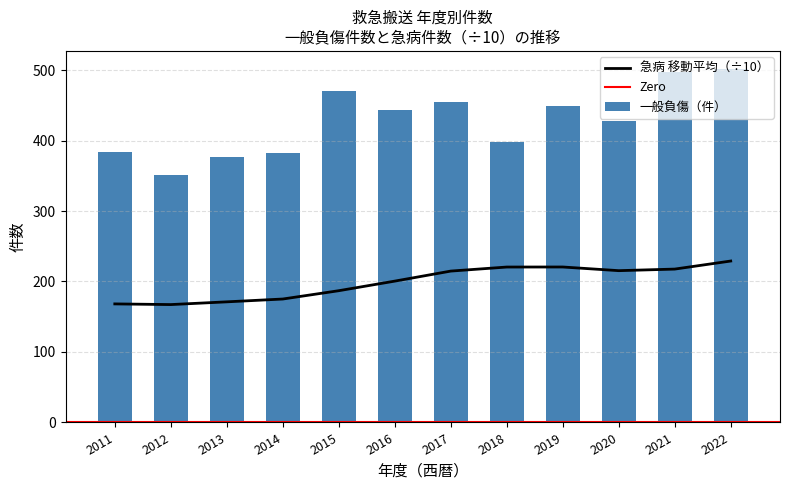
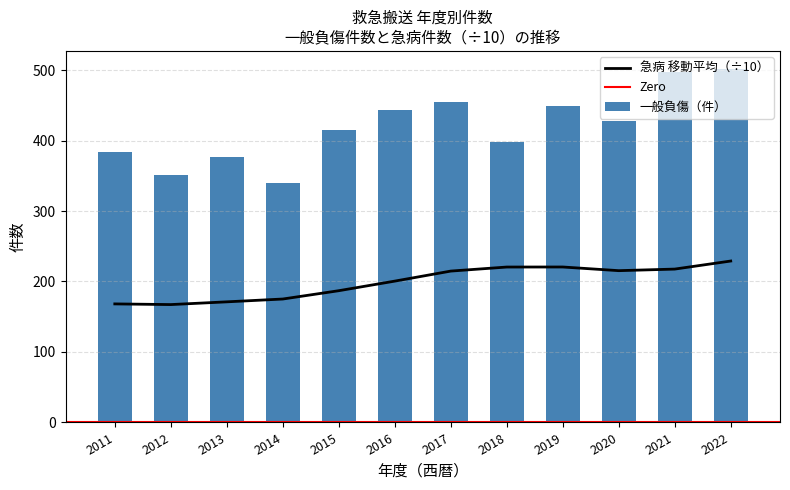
  {
    "急病 移動平均（÷10）": {
      "2011": 170,
      "2012": 170,
      "2013": 170,
      "2014": 180,
      "2015": 190,
      "2016": 200,
      "2017": 210,
      "2018": 220,
      "2019": 220,
      "2020": 220,
      "2021": 220,
      "2022": 230
    },
    "一般負傷（件）": {
      "2011": 380,
      "2012": 350,
      "2013": 380,
-     "2014": 380,
-     "2015": 470,
+     "2014": 340,
+     "2015": 420,
      "2016": 440,
      "2017": 450,
      "2018": 400,
      "2019": 450,
      "2020": 430
    }
  }
